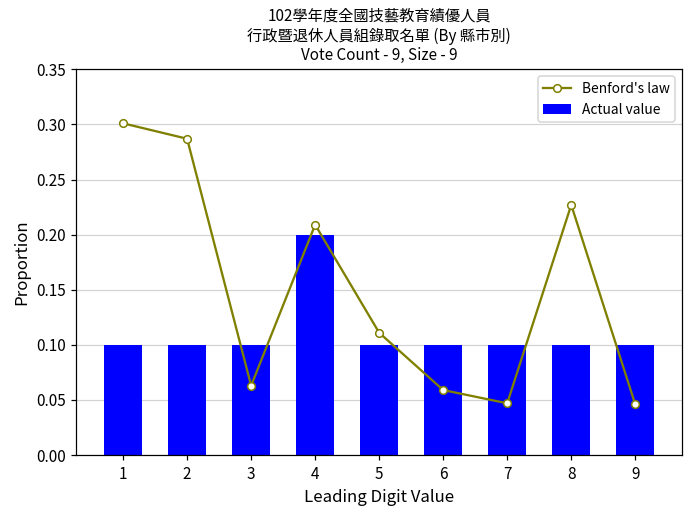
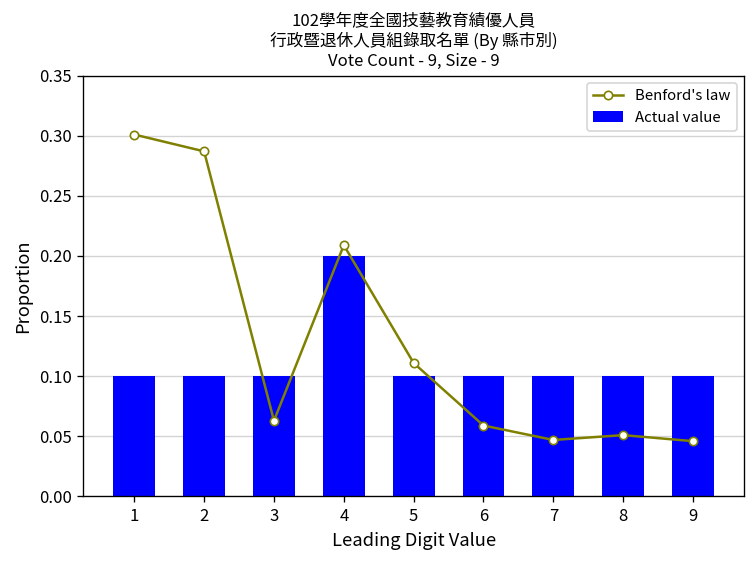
  {
    "Benford's law": {
      "1": 0.301,
      "2": 0.287,
      "3": 0.063,
      "4": 0.209,
      "5": 0.111,
      "6": 0.059,
      "7": 0.047,
-     "8": 0.227,
+     "8": 0.051,
      "9": 0.046
    },
    "Actual value": {
      "1": 0.100,
      "2": 0.100,
      "3": 0.100,
      "4": 0.200,
      "5": 0.100,
      "6": 0.100,
      "7": 0.100,
      "8": 0.100,
      "9": 0.100
    }
  }
